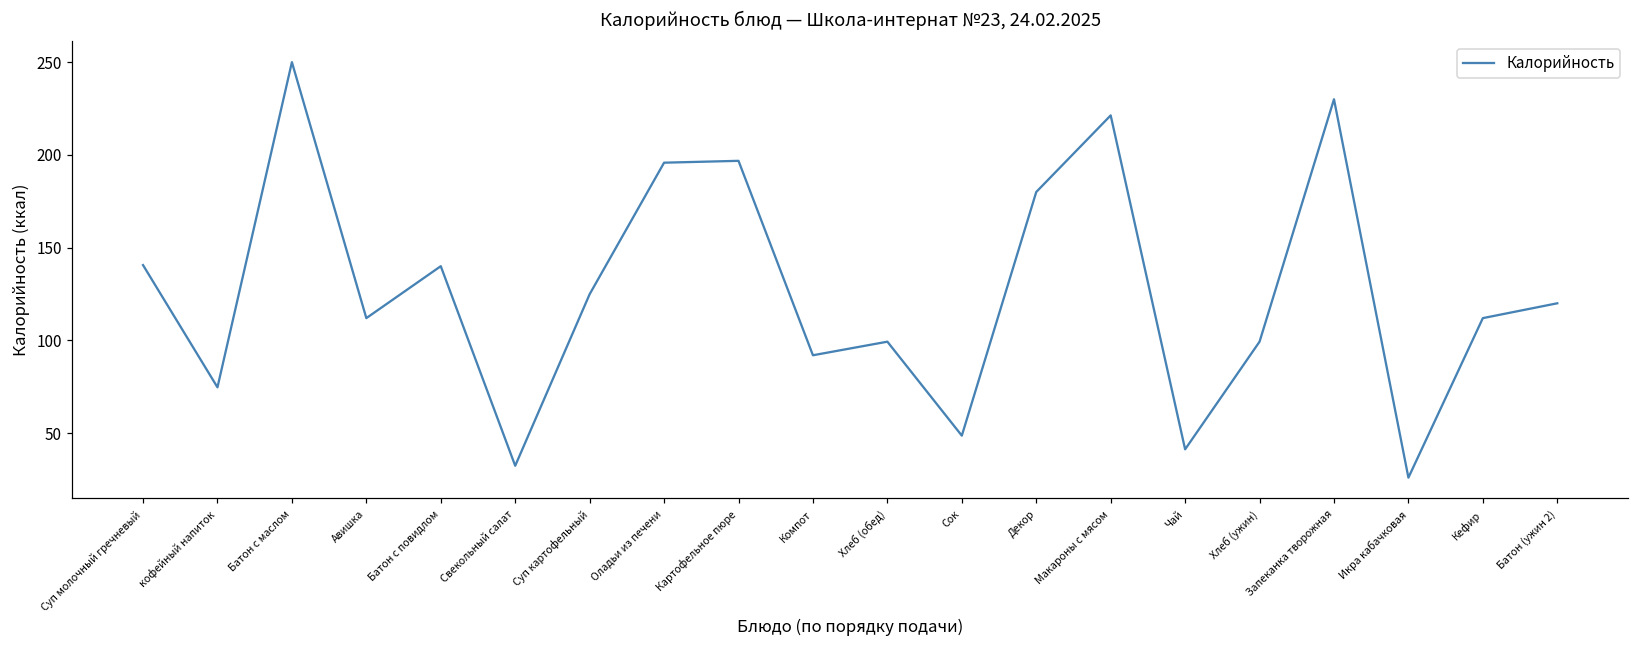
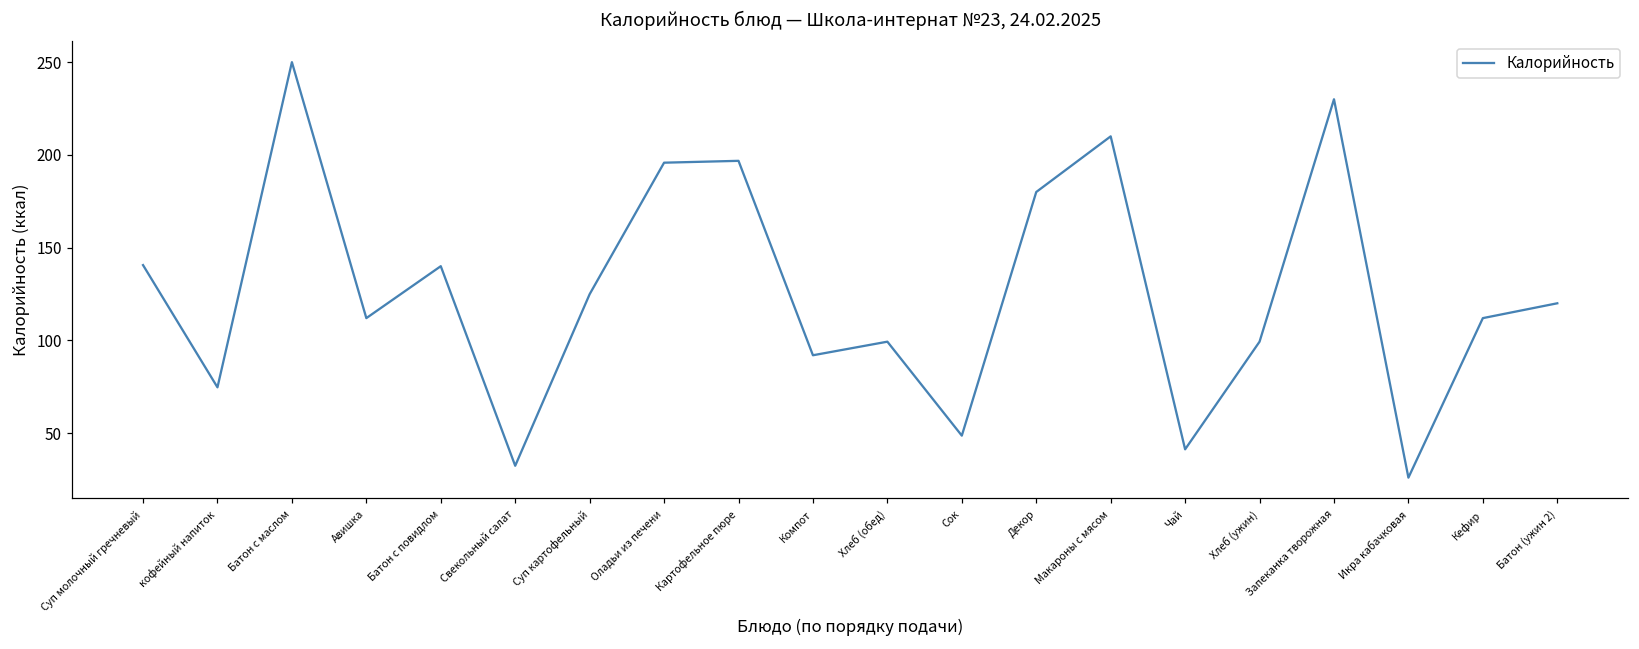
  {
    "Суп молочный гречневый": 141,
    "кофейный напиток": 75,
    "Батон с маслом": 250,
    "Авишка": 112,
    "Батон с повидлом": 140,
    "Свекольный салат": 32,
    "Суп картофельный": 125,
    "Оладьи из печени": 196,
    "Картофельное пюре": 197,
    "Компот": 92,
    "Хлеб (обед)": 99,
    "Сок": 49,
    "Декор": 180,
-   "Макароны с мясом": 221,
+   "Макароны с мясом": 210,
    "Чай": 41,
    "Хлеб (ужин)": 99,
    "Запеканка творожная": 230,
    "Икра кабачковая": 26,
    "Кефир": 112,
    "Батон (ужин 2)": 120
  }
